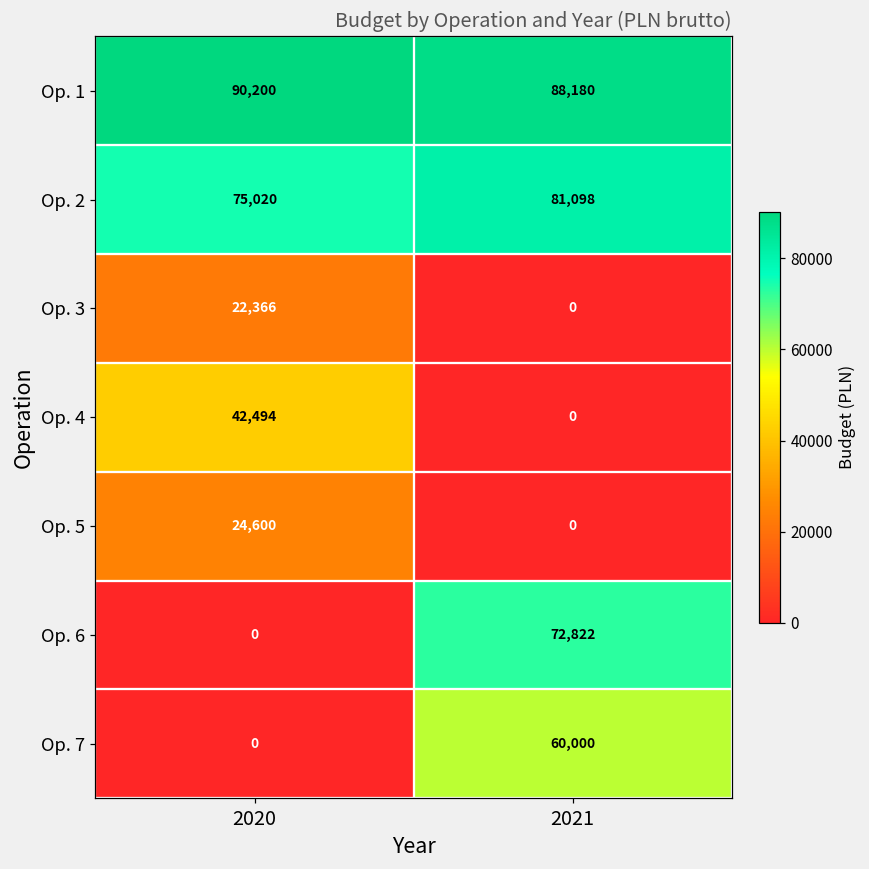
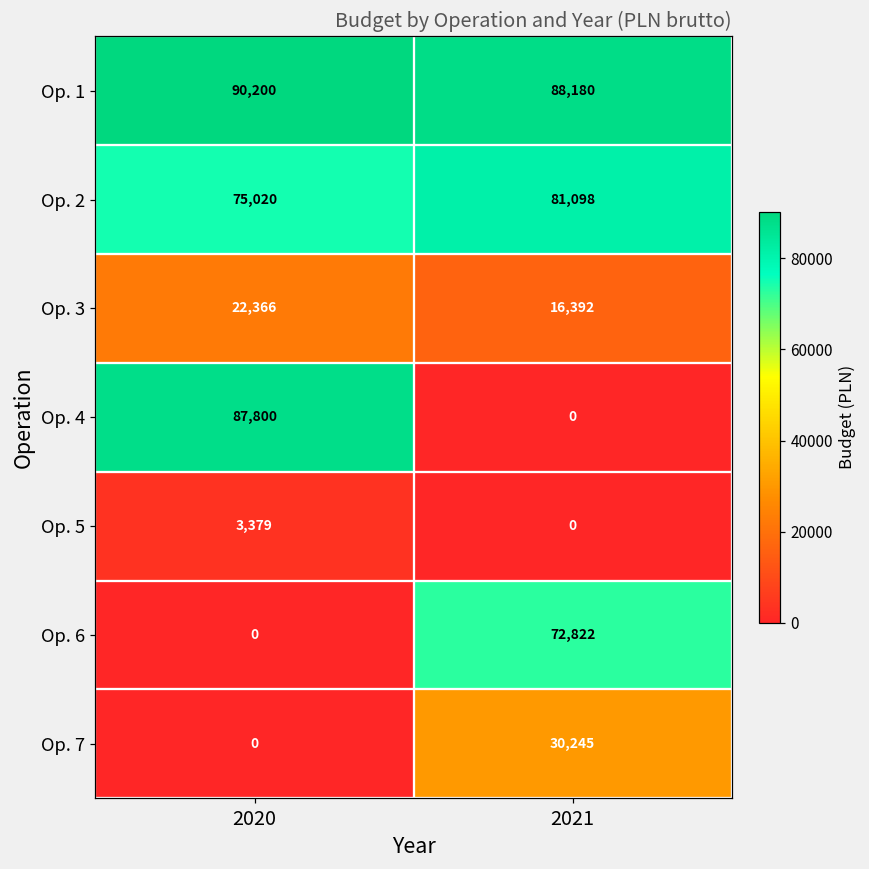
  {
    "Op. 1": {
      "2020": "90,200",
      "2021": "88,180"
    },
    "Op. 2": {
      "2020": "75,020",
      "2021": "81,098"
    },
    "Op. 3": {
      "2020": "22,366",
-     "2021": "0"
+     "2021": "16,392"
    },
    "Op. 4": {
-     "2020": "42,494",
+     "2020": "87,800",
      "2021": "0"
    },
    "Op. 5": {
-     "2020": "24,600",
+     "2020": "3,379",
      "2021": "0"
    },
    "Op. 6": {
      "2020": "0",
      "2021": "72,822"
    },
    "Op. 7": {
      "2020": "0",
-     "2021": "60,000"
+     "2021": "30,245"
    }
  }
